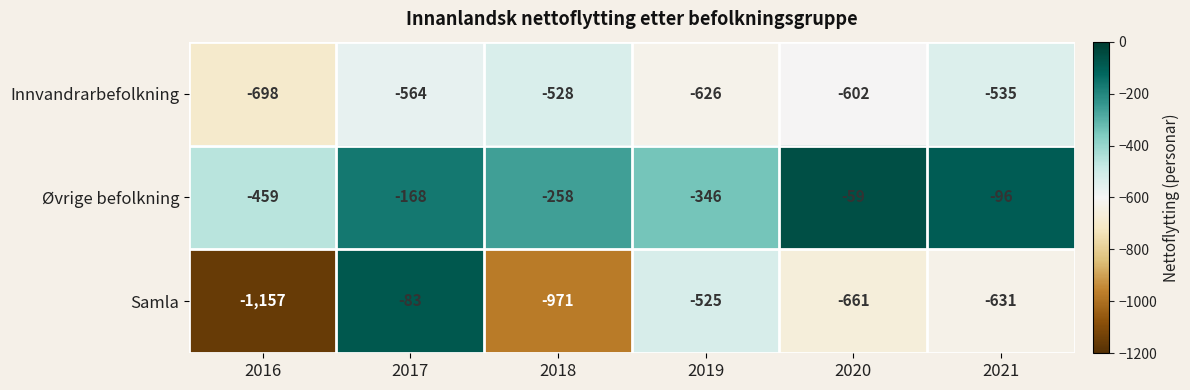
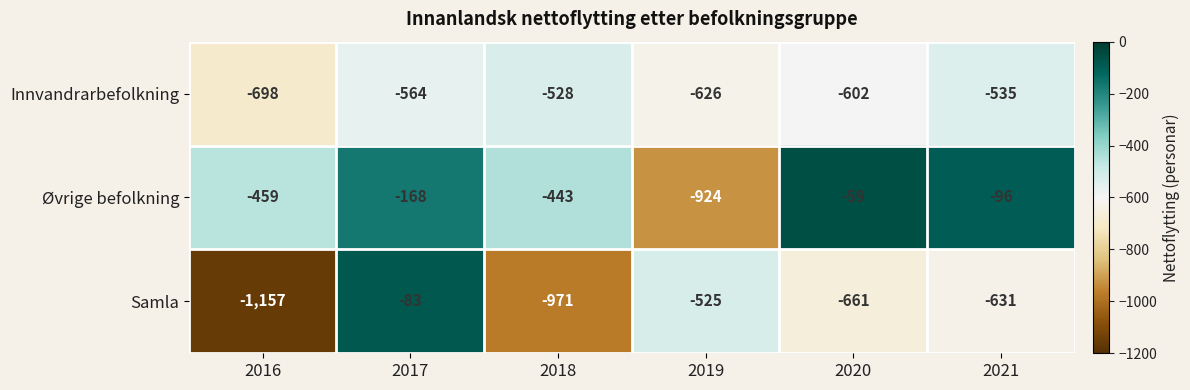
  {
    "Innvandrarbefolkning": {
      "2016": "-698",
      "2017": "-564",
      "2018": "-528",
      "2019": "-626",
      "2020": "-602",
      "2021": "-535"
    },
    "Øvrige befolkning": {
      "2016": "-459",
      "2017": "-168",
-     "2018": "-258",
-     "2019": "-346",
+     "2018": "-443",
+     "2019": "-924",
      "2020": "-59",
      "2021": "-96"
    },
    "Samla": {
      "2016": "-1,157",
      "2017": "-83",
      "2018": "-971",
      "2019": "-525",
      "2020": "-661",
      "2021": "-631"
    }
  }
